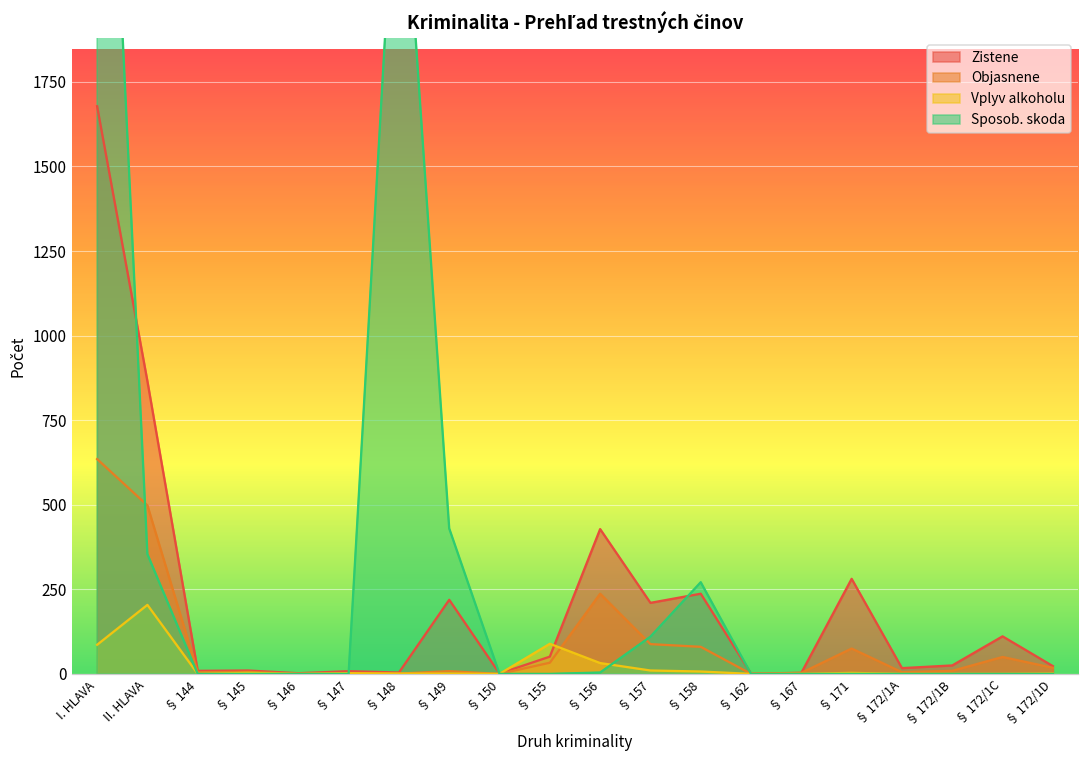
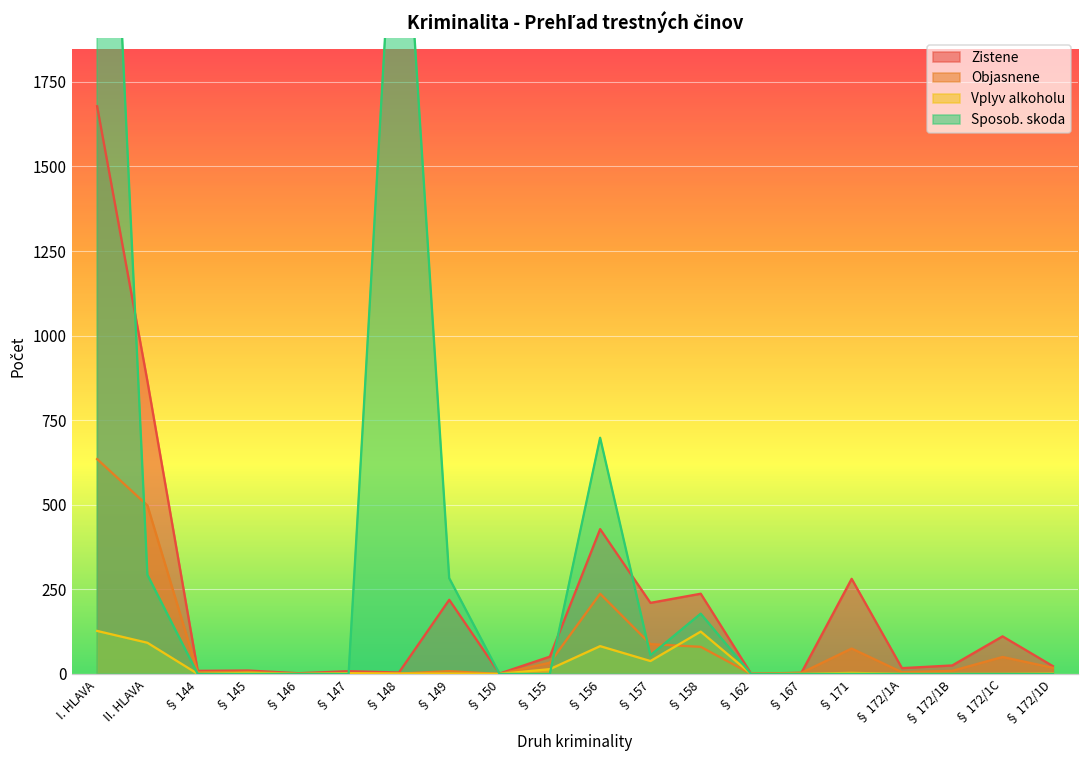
  {
    "Vplyv alkoholu": {
-     "I. HLAVA": 90,
-     "II. HLAVA": 200,
-     "§ 155": 90,
-     "§ 156": 30,
-     "§ 157": 10,
-     "§ 158": 10
+     "I. HLAVA": 130,
+     "II. HLAVA": 90,
+     "§ 155": 10,
+     "§ 156": 80,
+     "§ 157": 40,
+     "§ 158": 130
    },
    "Sposob. skoda": {
-     "II. HLAVA": 350,
-     "§ 149": 430,
+     "II. HLAVA": 290,
+     "§ 149": 280,
      "§ 155": 0,
-     "§ 156": 0,
-     "§ 157": 110,
-     "§ 158": 270
+     "§ 156": 700,
+     "§ 157": 60,
+     "§ 158": 180
    }
  }
